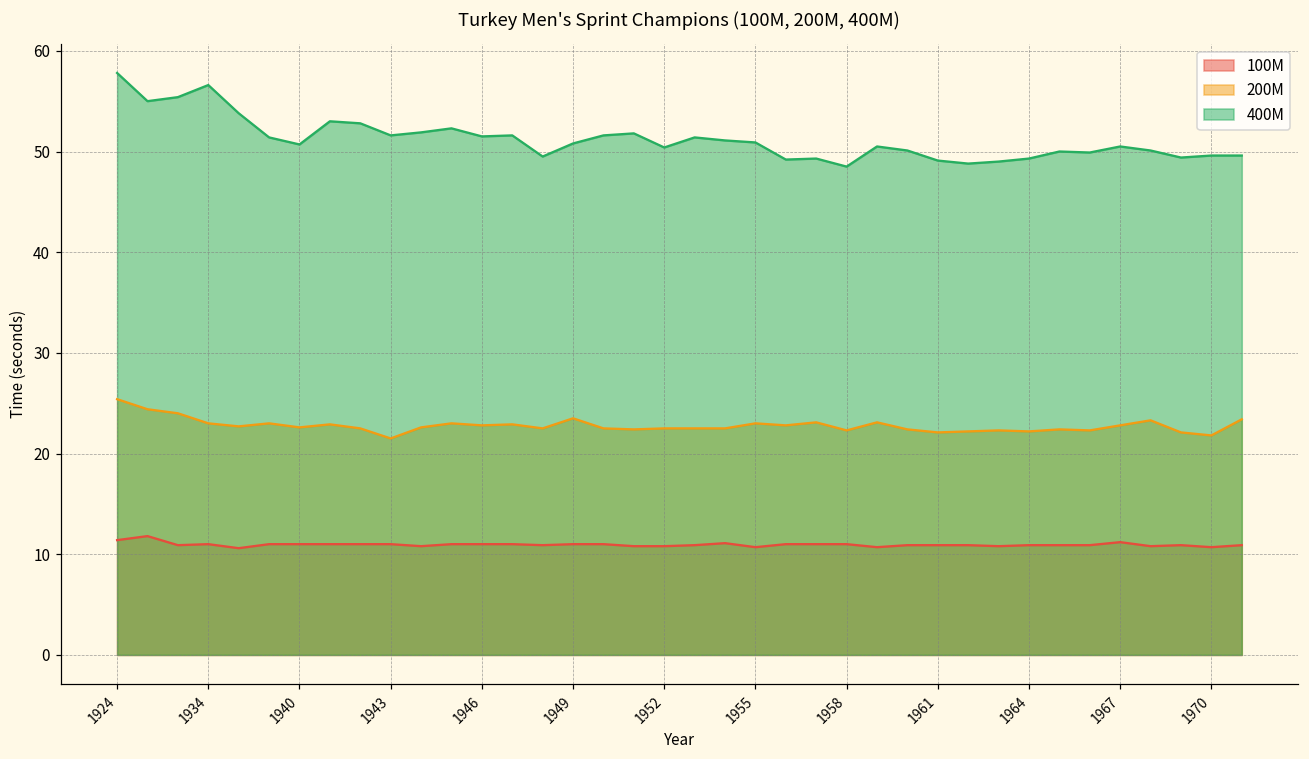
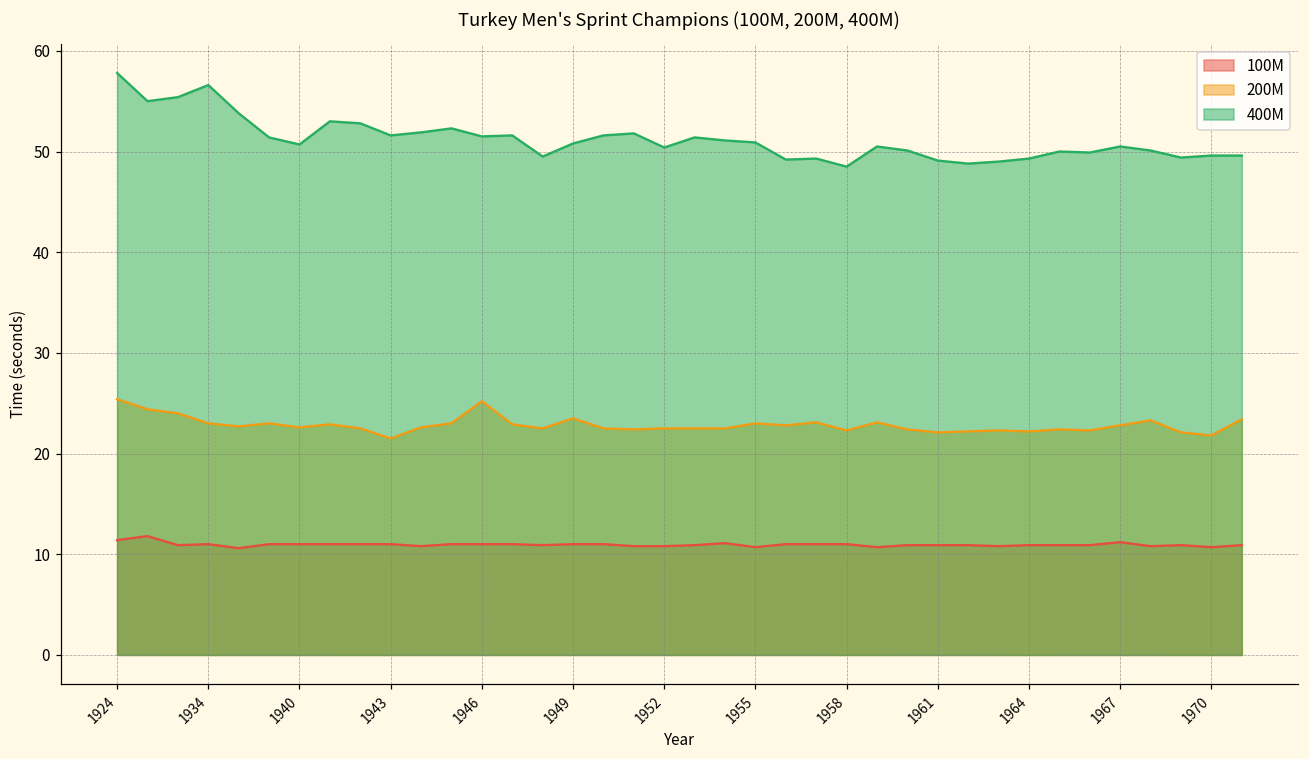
  {
    "100M": {
      "1924": 11,
      "1934": 11,
      "1940": 11,
      "1943": 11,
      "1946": 11,
      "1949": 11,
      "1952": 11,
      "1955": 11,
      "1958": 11,
      "1961": 11,
      "1964": 11,
      "1967": 11,
      "1970": 11
    },
    "200M": {
      "1924": 25,
      "1934": 23,
      "1940": 23,
      "1943": 22,
-     "1946": 23,
+     "1946": 25,
      "1949": 24,
      "1952": 23,
      "1955": 23,
      "1958": 22,
      "1961": 22,
      "1964": 22,
      "1967": 23,
      "1970": 22
    },
    "400M": {
      "1924": 58,
      "1934": 57,
      "1940": 51,
      "1943": 52,
      "1946": 52,
      "1949": 51,
      "1952": 50,
      "1955": 51,
      "1958": 49,
      "1961": 49,
      "1964": 49,
      "1967": 51,
      "1970": 50
    }
  }
